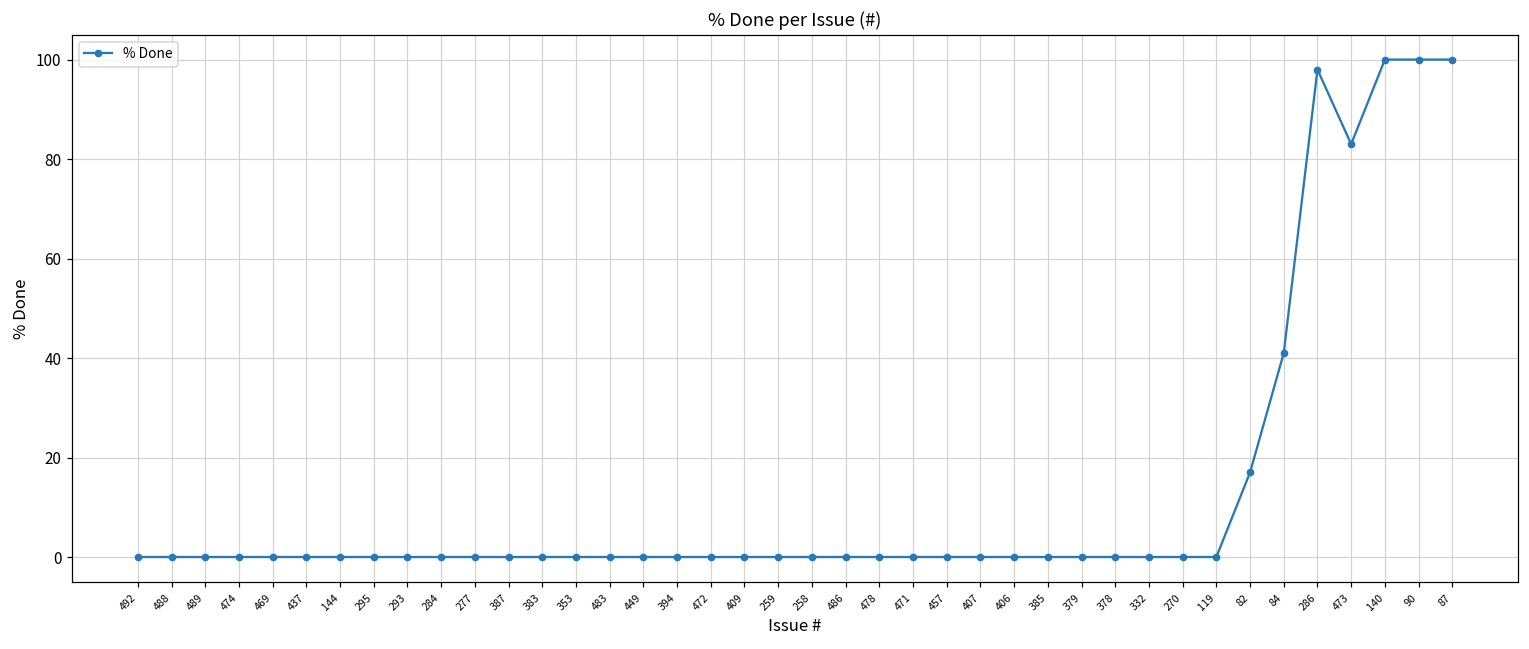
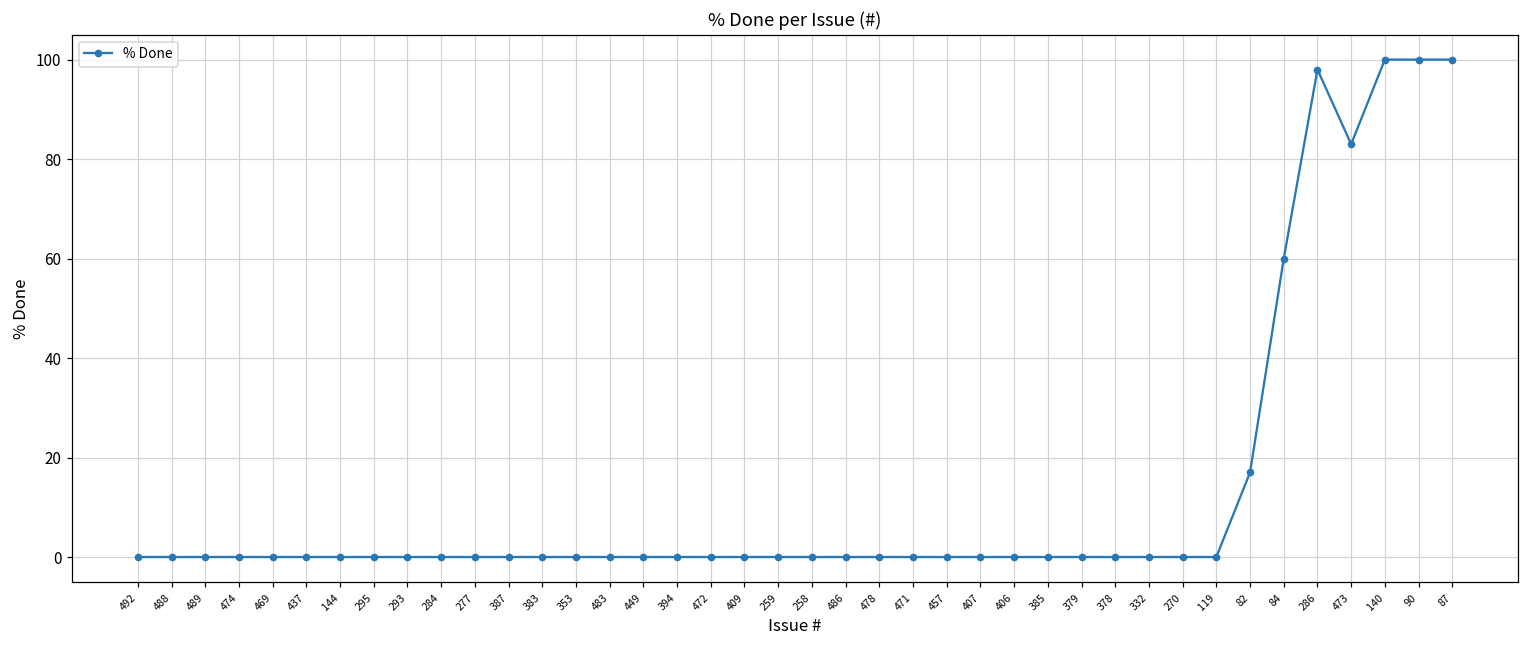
  {
    "492": 0,
    "488": 0,
    "489": 0,
    "474": 0,
    "469": 0,
    "437": 0,
    "144": 0,
    "295": 0,
    "293": 0,
    "284": 0,
    "277": 0,
    "387": 0,
    "383": 0,
    "353": 0,
    "483": 0,
    "449": 0,
    "394": 0,
    "472": 0,
    "409": 0,
    "259": 0,
    "258": 0,
    "486": 0,
    "478": 0,
    "471": 0,
    "457": 0,
    "407": 0,
    "406": 0,
    "385": 0,
    "379": 0,
    "378": 0,
    "332": 0,
    "270": 0,
    "119": 0,
    "82": 17,
-   "84": 41,
+   "84": 60,
    "286": 98,
    "473": 83,
    "140": 100,
    "90": 100,
    "87": 100
  }
